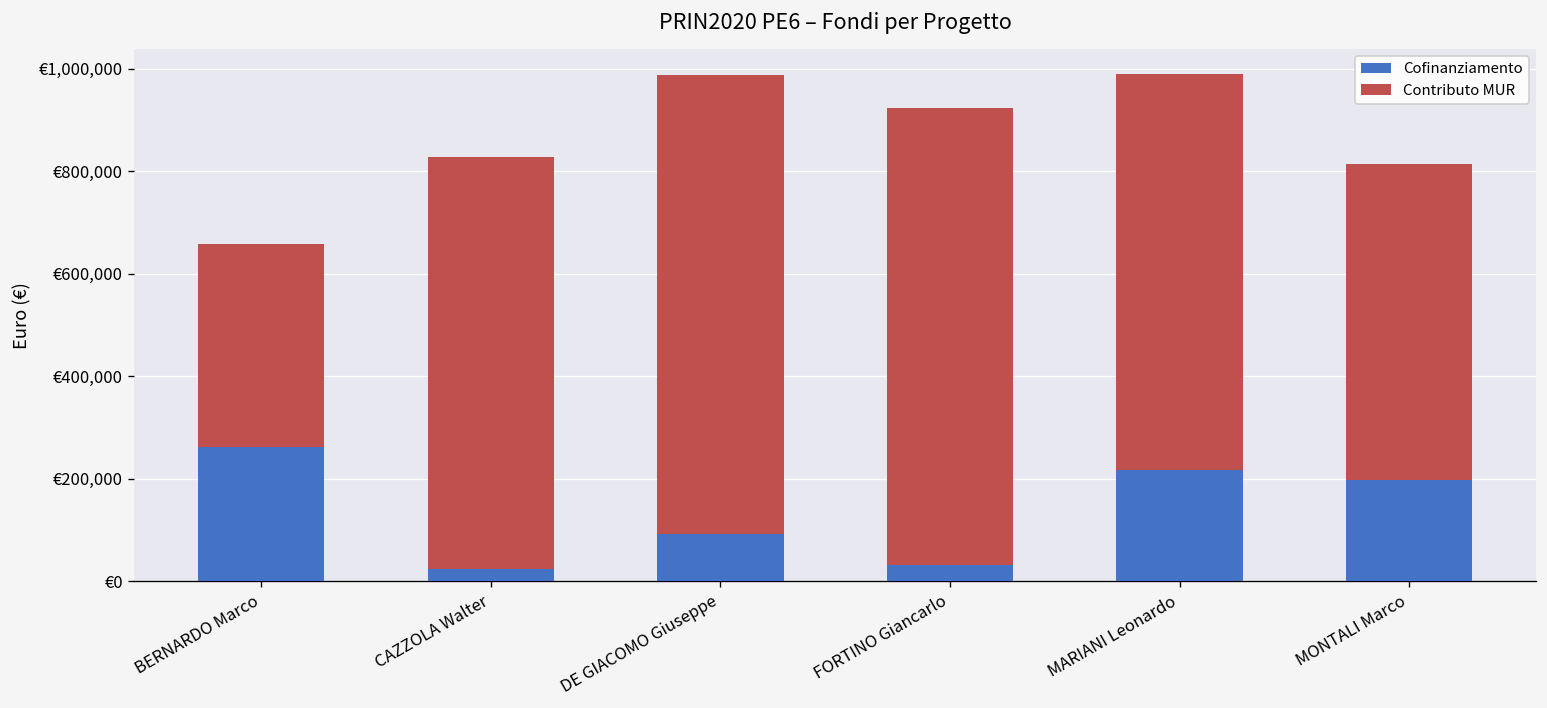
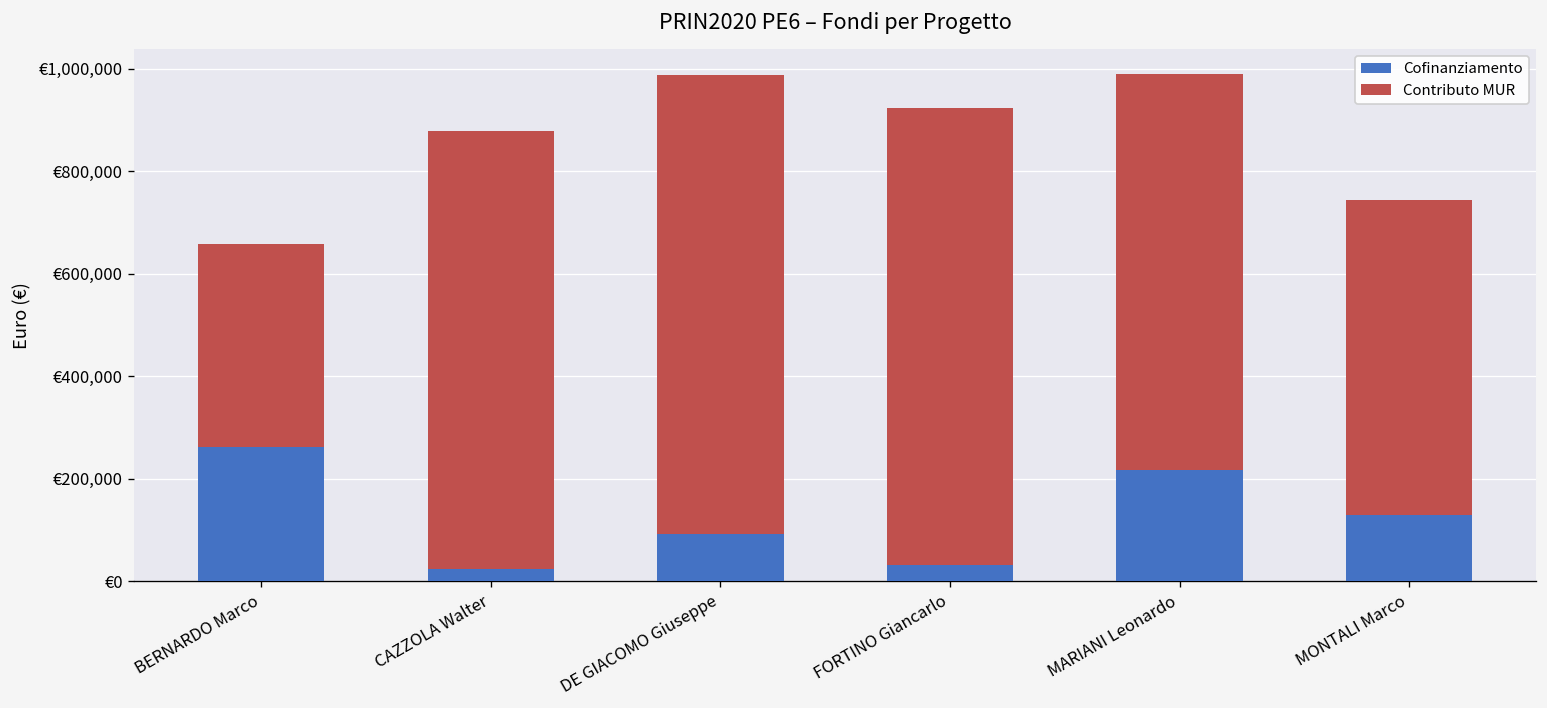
  {
    "Cofinanziamento": {
      "BERNARDO Marco": "€260,000",
      "CAZZOLA Walter": "€20,000",
      "DE GIACOMO Giuseppe": "€90,000",
      "FORTINO Giancarlo": "€30,000",
      "MARIANI Leonardo": "€220,000",
-     "MONTALI Marco": "€200,000"
+     "MONTALI Marco": "€130,000"
    },
    "Contributo MUR": {
      "BERNARDO Marco": "€400,000",
-     "CAZZOLA Walter": "€810,000",
+     "CAZZOLA Walter": "€860,000",
      "DE GIACOMO Giuseppe": "€900,000",
      "FORTINO Giancarlo": "€890,000",
      "MARIANI Leonardo": "€770,000",
      "MONTALI Marco": "€620,000"
    }
  }
